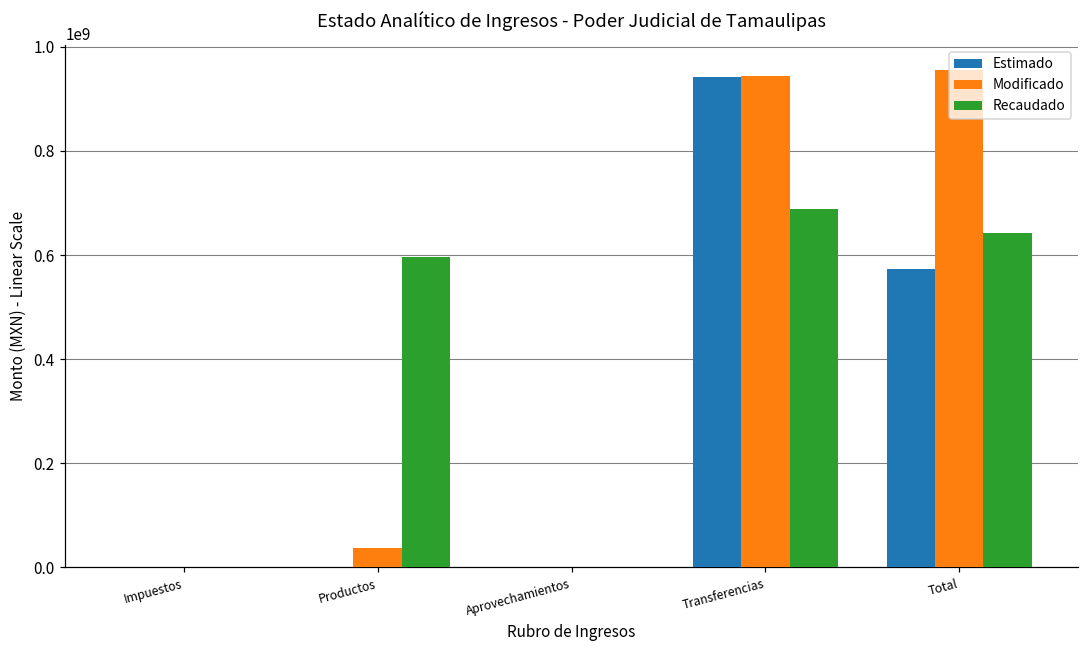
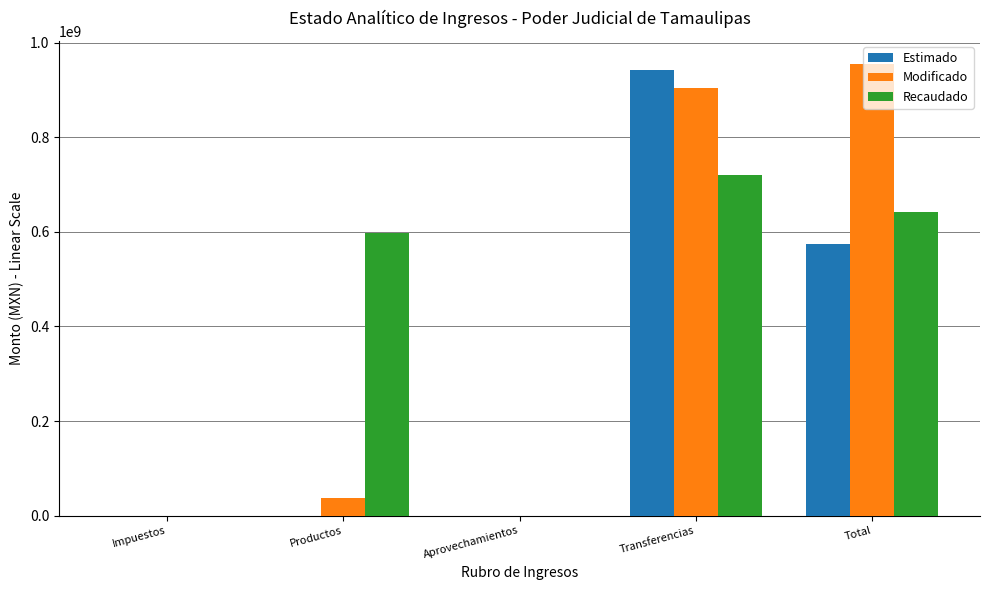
  {
    "Estimado": {
      "Impuestos": 0,
      "Productos": 0,
      "Aprovechamientos": 0,
      "Transferencias": 940000000,
      "Total": 570000000
    },
    "Modificado": {
      "Impuestos": 0,
      "Productos": 40000000,
      "Aprovechamientos": 0,
-     "Transferencias": 940000000
+     "Transferencias": 900000000
    },
    "Recaudado": {
      "Impuestos": 0,
      "Productos": 600000000,
      "Aprovechamientos": 0,
-     "Transferencias": 690000000,
+     "Transferencias": 720000000,
      "Total": 640000000
    }
  }
